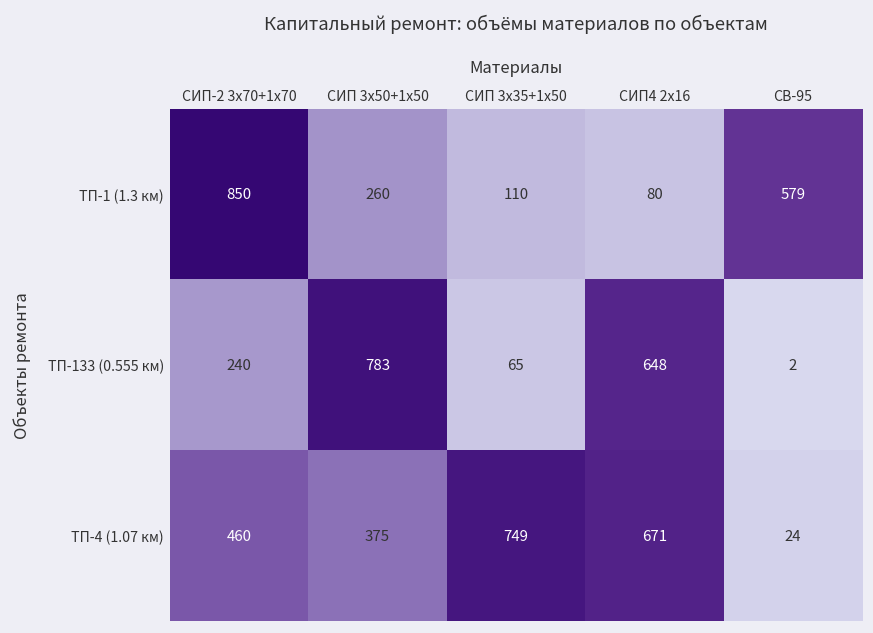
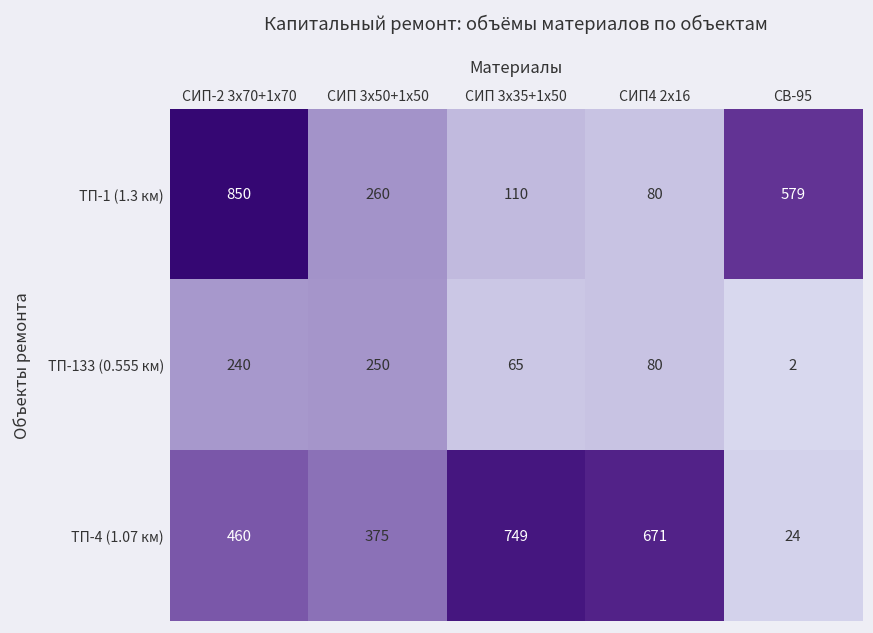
  {
    "ТП-1 (1.3 км)": {
      "СИП-2 3х70+1х70": 850,
      "СИП 3х50+1х50": 260,
      "СИП 3х35+1х50": 110,
      "СИП4 2х16": 80,
      "СВ-95": 579
    },
    "ТП-133 (0.555 км)": {
      "СИП-2 3х70+1х70": 240,
-     "СИП 3х50+1х50": 783,
+     "СИП 3х50+1х50": 250,
      "СИП 3х35+1х50": 65,
-     "СИП4 2х16": 648,
+     "СИП4 2х16": 80,
      "СВ-95": 2
    },
    "ТП-4 (1.07 км)": {
      "СИП-2 3х70+1х70": 460,
      "СИП 3х50+1х50": 375,
      "СИП 3х35+1х50": 749,
      "СИП4 2х16": 671,
      "СВ-95": 24
    }
  }
